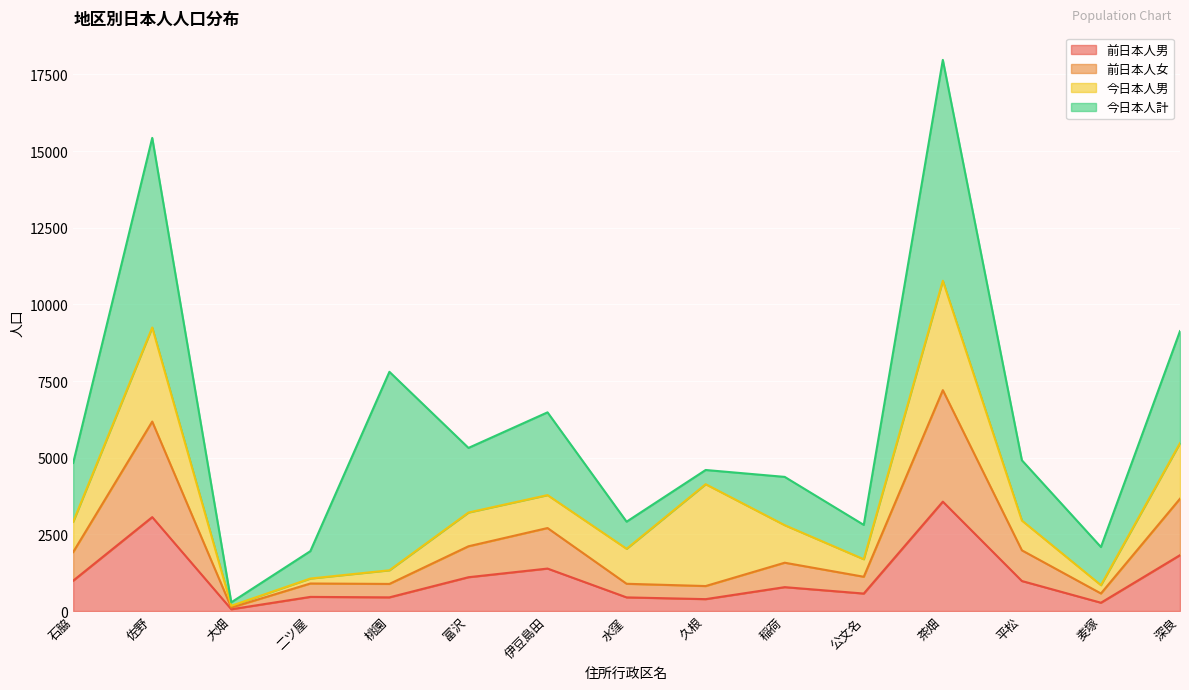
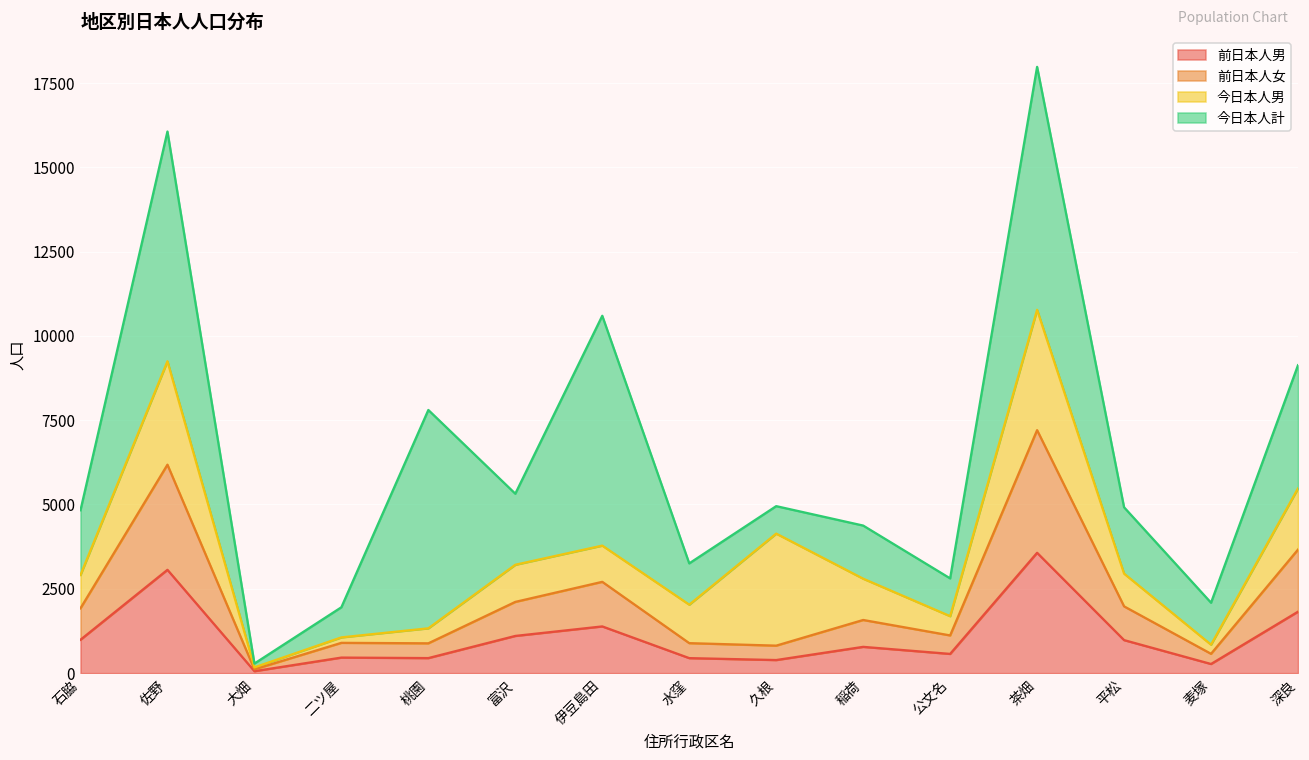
  {
    "今日本人男": {
      "石脇": 1000,
      "佐野": 3100,
      "二ツ屋": 200,
      "桃園": 400,
      "富沢": 1100,
      "伊豆島田": 1100,
      "水窪": 1100,
      "久根": 3300,
      "稲荷": 1200,
      "公文名": 600,
      "茶畑": 3600,
      "平松": 1000,
      "麦塚": 300,
      "深良": 1800
    },
    "今日本人計": {
      "石脇": 1900,
-     "佐野": 6200,
+     "佐野": 6800,
      "大畑": 100,
      "二ツ屋": 900,
      "桃園": 6500,
      "富沢": 2100,
-     "伊豆島田": 2700,
-     "水窪": 900,
-     "久根": 500,
+     "伊豆島田": 6800,
+     "水窪": 1200,
+     "久根": 800,
      "稲荷": 1600,
      "公文名": 1100,
      "茶畑": 7200,
      "平松": 2000,
      "麦塚": 1200,
      "深良": 3700
    }
  }
